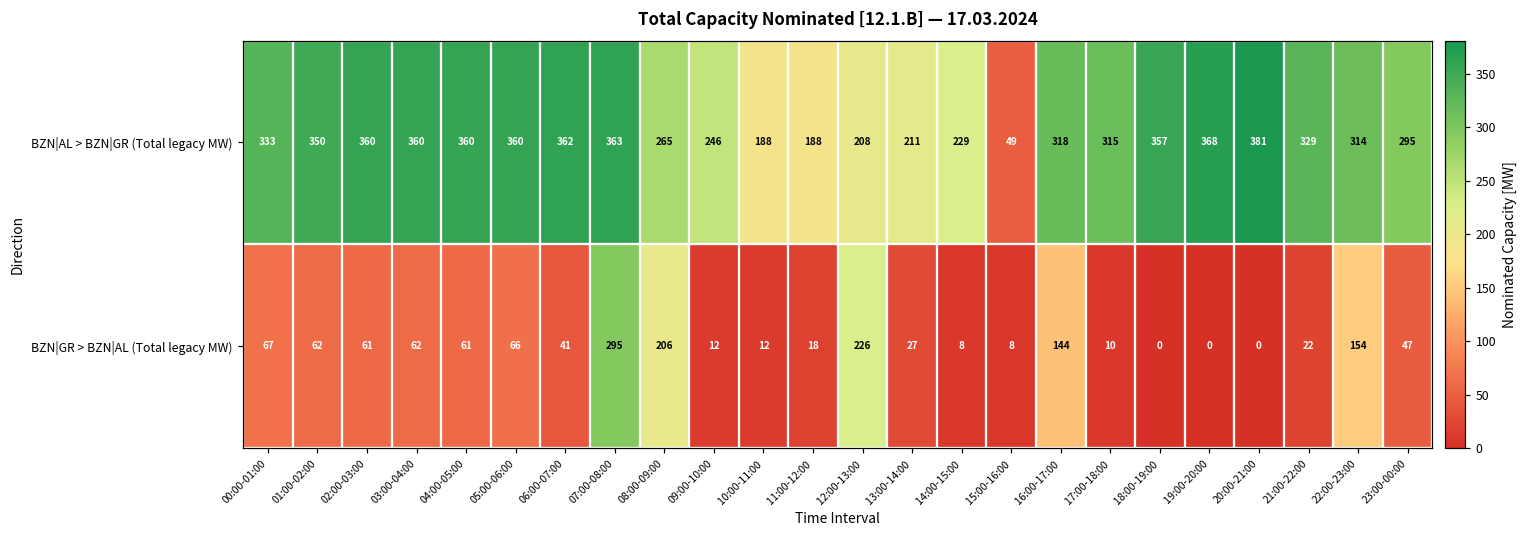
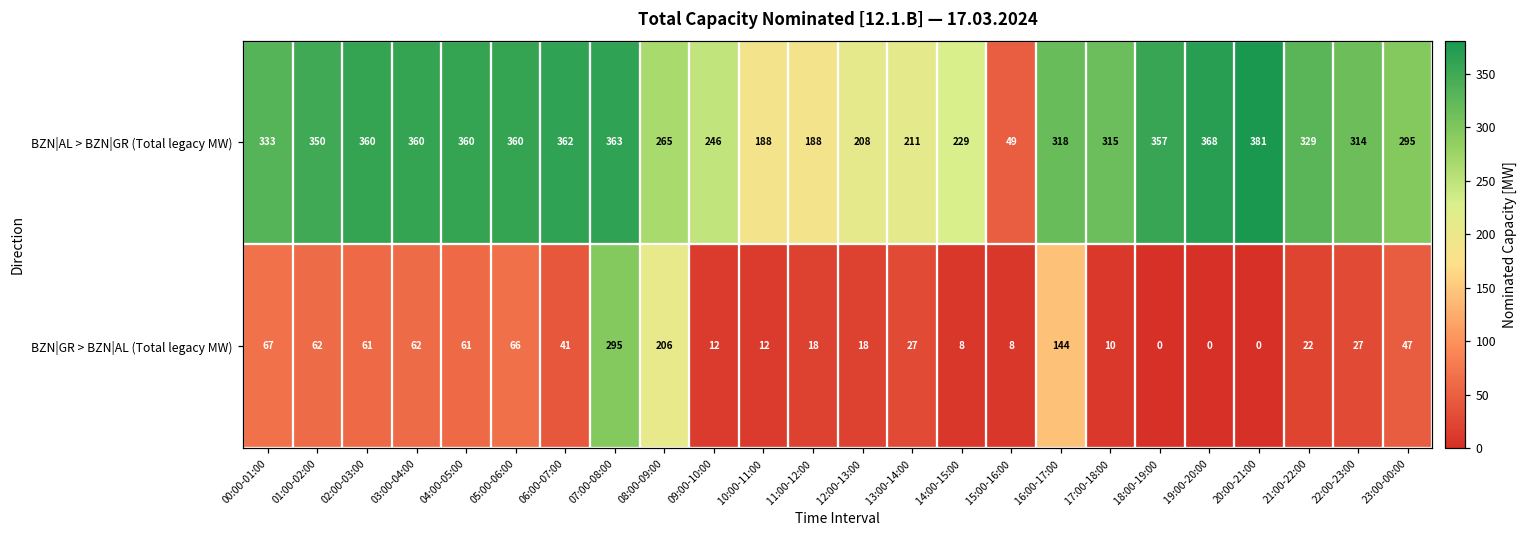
  {
    "BZN|AL > BZN|GR (Total legacy MW)": {
      "00:00-01:00": 333,
      "01:00-02:00": 350,
      "02:00-03:00": 360,
      "03:00-04:00": 360,
      "04:00-05:00": 360,
      "05:00-06:00": 360,
      "06:00-07:00": 362,
      "07:00-08:00": 363,
      "08:00-09:00": 265,
      "09:00-10:00": 246,
      "10:00-11:00": 188,
      "11:00-12:00": 188,
      "12:00-13:00": 208,
      "13:00-14:00": 211,
      "14:00-15:00": 229,
      "15:00-16:00": 49,
      "16:00-17:00": 318,
      "17:00-18:00": 315,
      "18:00-19:00": 357,
      "19:00-20:00": 368,
      "20:00-21:00": 381,
      "21:00-22:00": 329,
      "22:00-23:00": 314,
      "23:00-00:00": 295
    },
    "BZN|GR > BZN|AL (Total legacy MW)": {
      "00:00-01:00": 67,
      "01:00-02:00": 62,
      "02:00-03:00": 61,
      "03:00-04:00": 62,
      "04:00-05:00": 61,
      "05:00-06:00": 66,
      "06:00-07:00": 41,
      "07:00-08:00": 295,
      "08:00-09:00": 206,
      "09:00-10:00": 12,
      "10:00-11:00": 12,
      "11:00-12:00": 18,
-     "12:00-13:00": 226,
+     "12:00-13:00": 18,
      "13:00-14:00": 27,
      "14:00-15:00": 8,
      "15:00-16:00": 8,
      "16:00-17:00": 144,
      "17:00-18:00": 10,
      "18:00-19:00": 0,
      "19:00-20:00": 0,
      "20:00-21:00": 0,
      "21:00-22:00": 22,
-     "22:00-23:00": 154,
+     "22:00-23:00": 27,
      "23:00-00:00": 47
    }
  }
